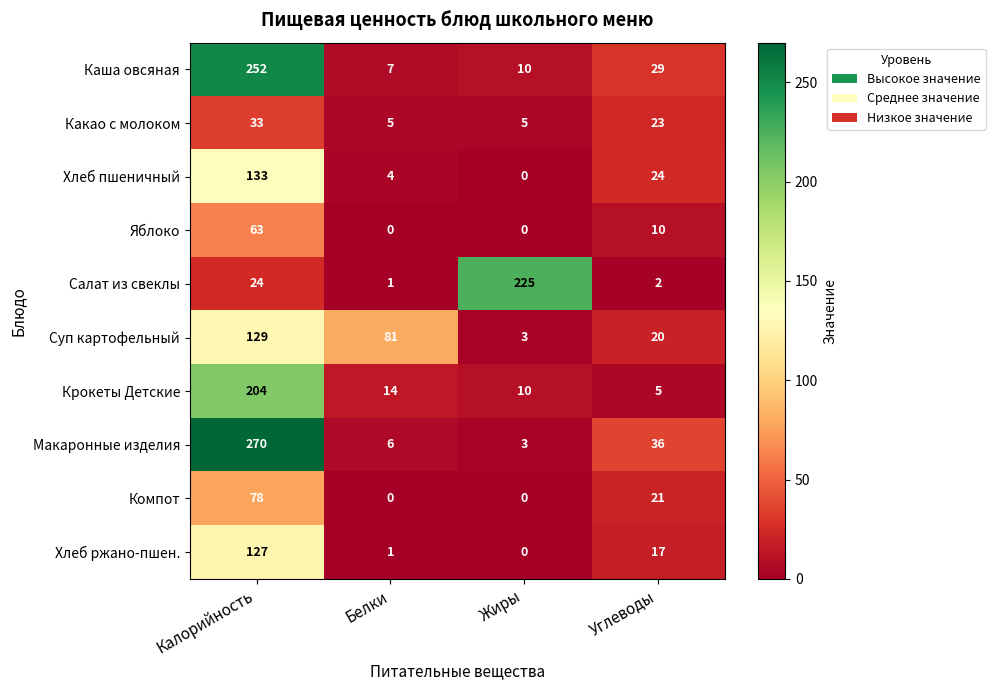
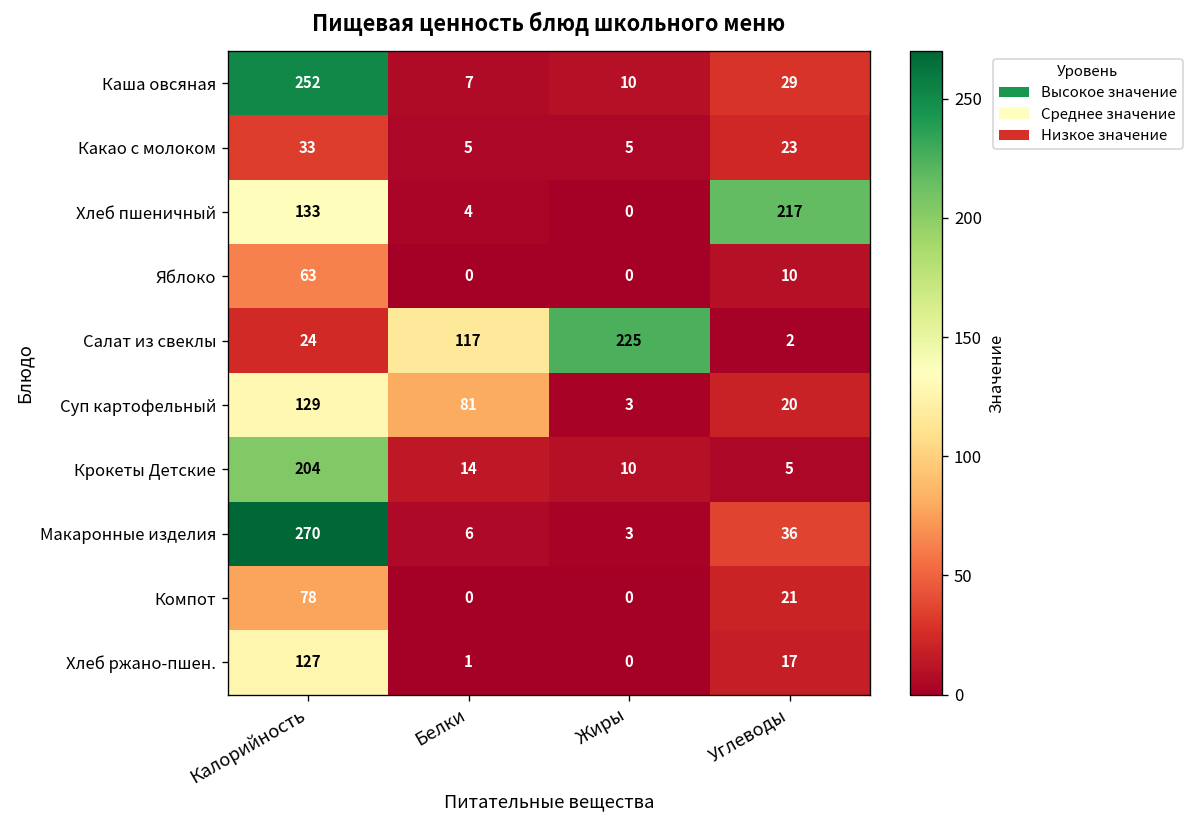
  {
    "Каша овсяная": {
      "Калорийность": 252,
      "Белки": 7,
      "Жиры": 10,
      "Углеводы": 29
    },
    "Какао с молоком": {
      "Калорийность": 33,
      "Белки": 5,
      "Жиры": 5,
      "Углеводы": 23
    },
    "Хлеб пшеничный": {
      "Калорийность": 133,
      "Белки": 4,
      "Жиры": 0,
-     "Углеводы": 24
+     "Углеводы": 217
    },
    "Яблоко": {
      "Калорийность": 63,
      "Белки": 0,
      "Жиры": 0,
      "Углеводы": 10
    },
    "Салат из свеклы": {
      "Калорийность": 24,
-     "Белки": 1,
+     "Белки": 117,
      "Жиры": 225,
      "Углеводы": 2
    },
    "Суп картофельный": {
      "Калорийность": 129,
      "Белки": 81,
      "Жиры": 3,
      "Углеводы": 20
    },
    "Крокеты Детские": {
      "Калорийность": 204,
      "Белки": 14,
      "Жиры": 10,
      "Углеводы": 5
    },
    "Макаронные изделия": {
      "Калорийность": 270,
      "Белки": 6,
      "Жиры": 3,
      "Углеводы": 36
    },
    "Компот": {
      "Калорийность": 78,
      "Белки": 0,
      "Жиры": 0,
      "Углеводы": 21
    },
    "Хлеб ржано-пшен.": {
      "Калорийность": 127,
      "Белки": 1,
      "Жиры": 0,
      "Углеводы": 17
    }
  }
